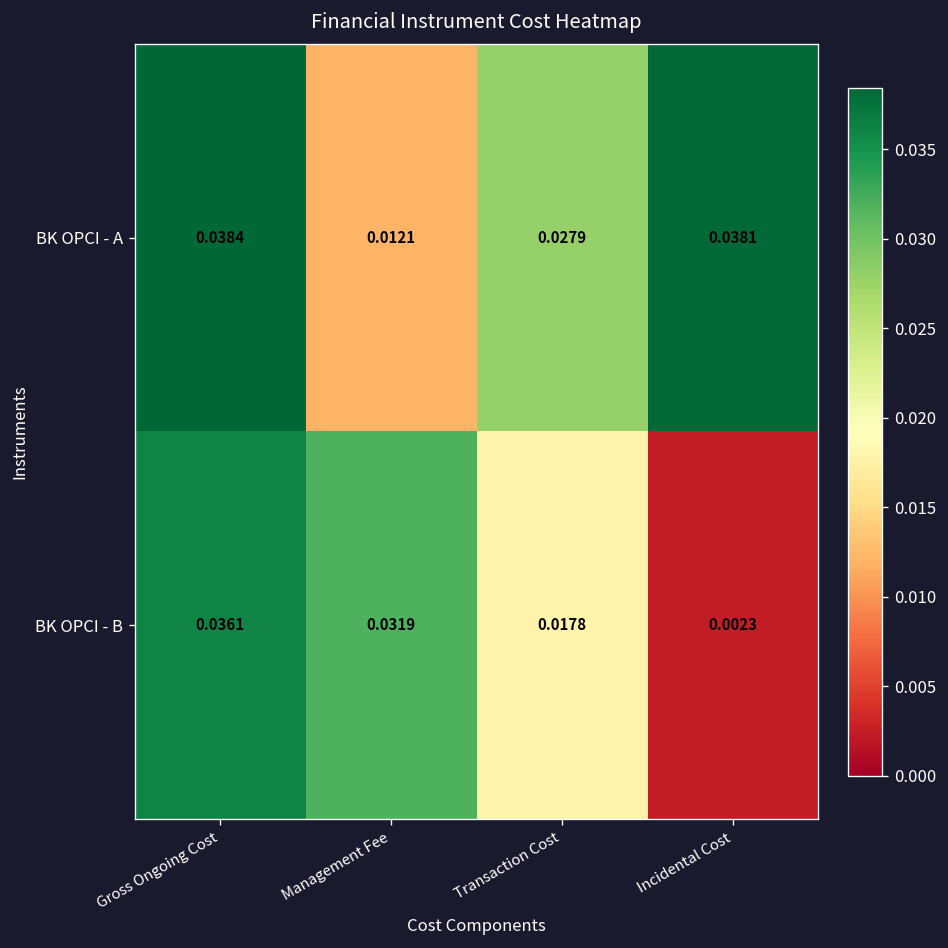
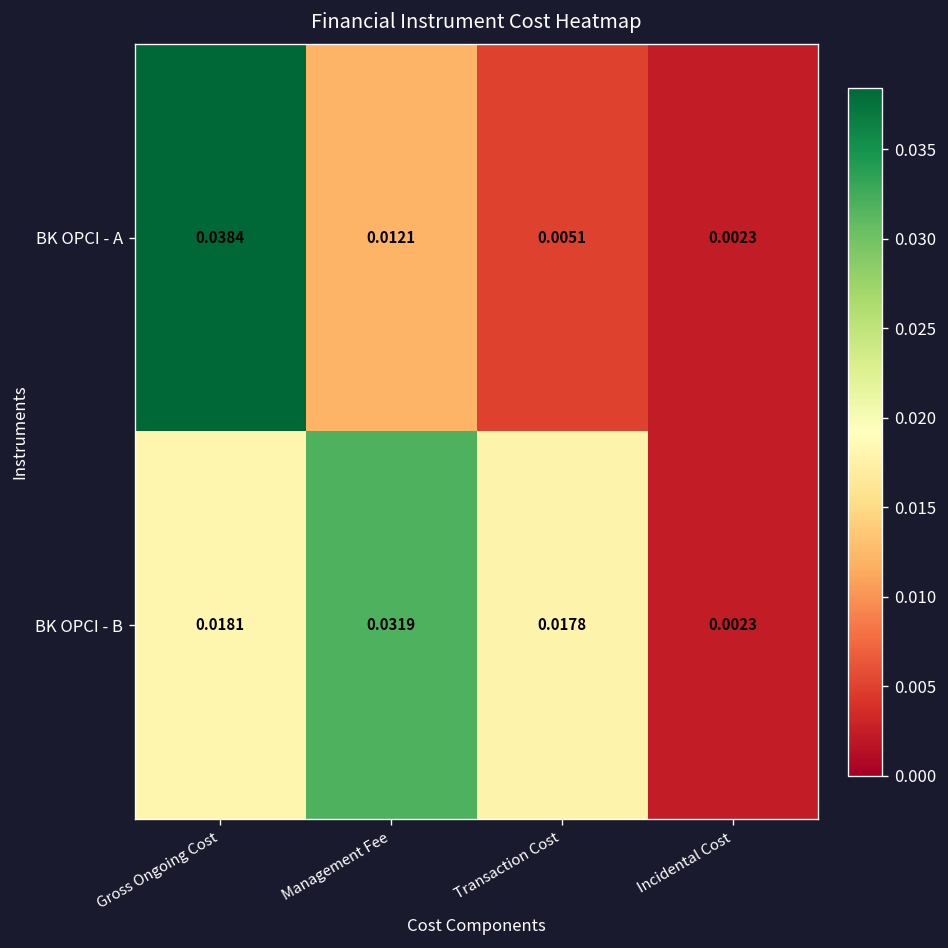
  {
    "BK OPCI - A": {
      "Gross Ongoing Cost": 0.0384,
      "Management Fee": 0.0121,
-     "Transaction Cost": 0.0279,
-     "Incidental Cost": 0.0381
+     "Transaction Cost": 0.0051,
+     "Incidental Cost": 0.0023
    },
    "BK OPCI - B": {
-     "Gross Ongoing Cost": 0.0361,
+     "Gross Ongoing Cost": 0.0181,
      "Management Fee": 0.0319,
      "Transaction Cost": 0.0178,
      "Incidental Cost": 0.0023
    }
  }
